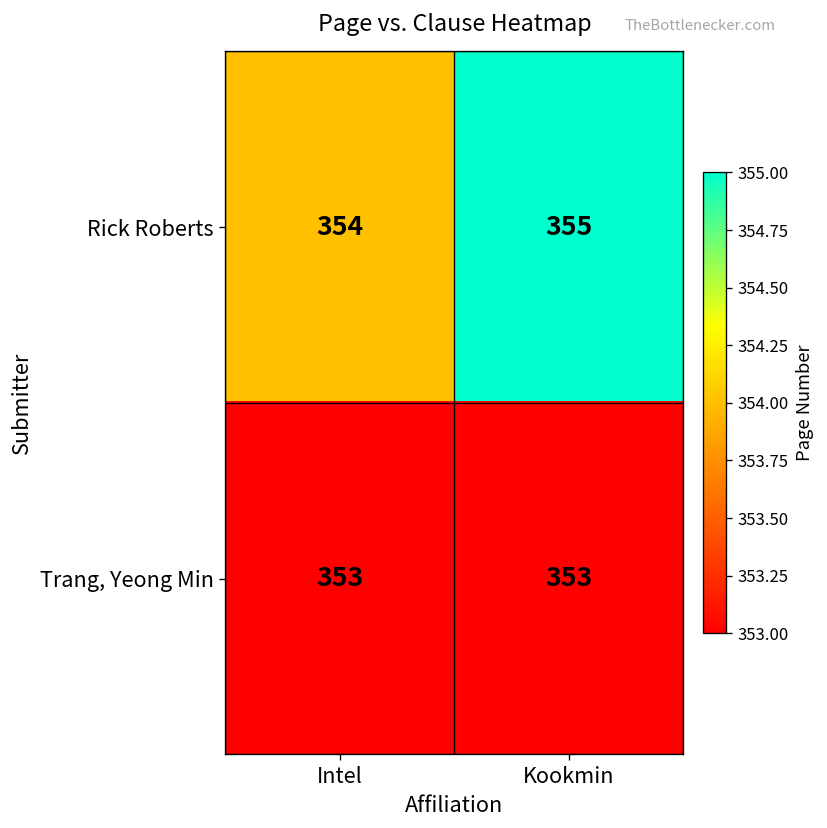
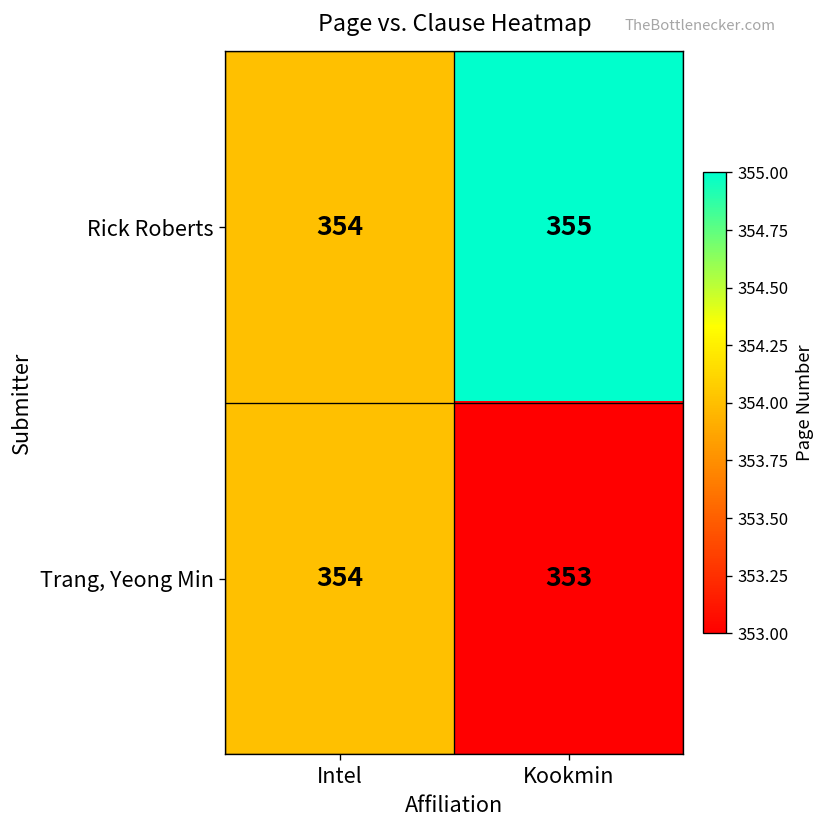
  {
    "Rick Roberts": {
      "Intel": 354,
      "Kookmin": 355
    },
    "Trang, Yeong Min": {
-     "Intel": 353,
+     "Intel": 354,
      "Kookmin": 353
    }
  }
